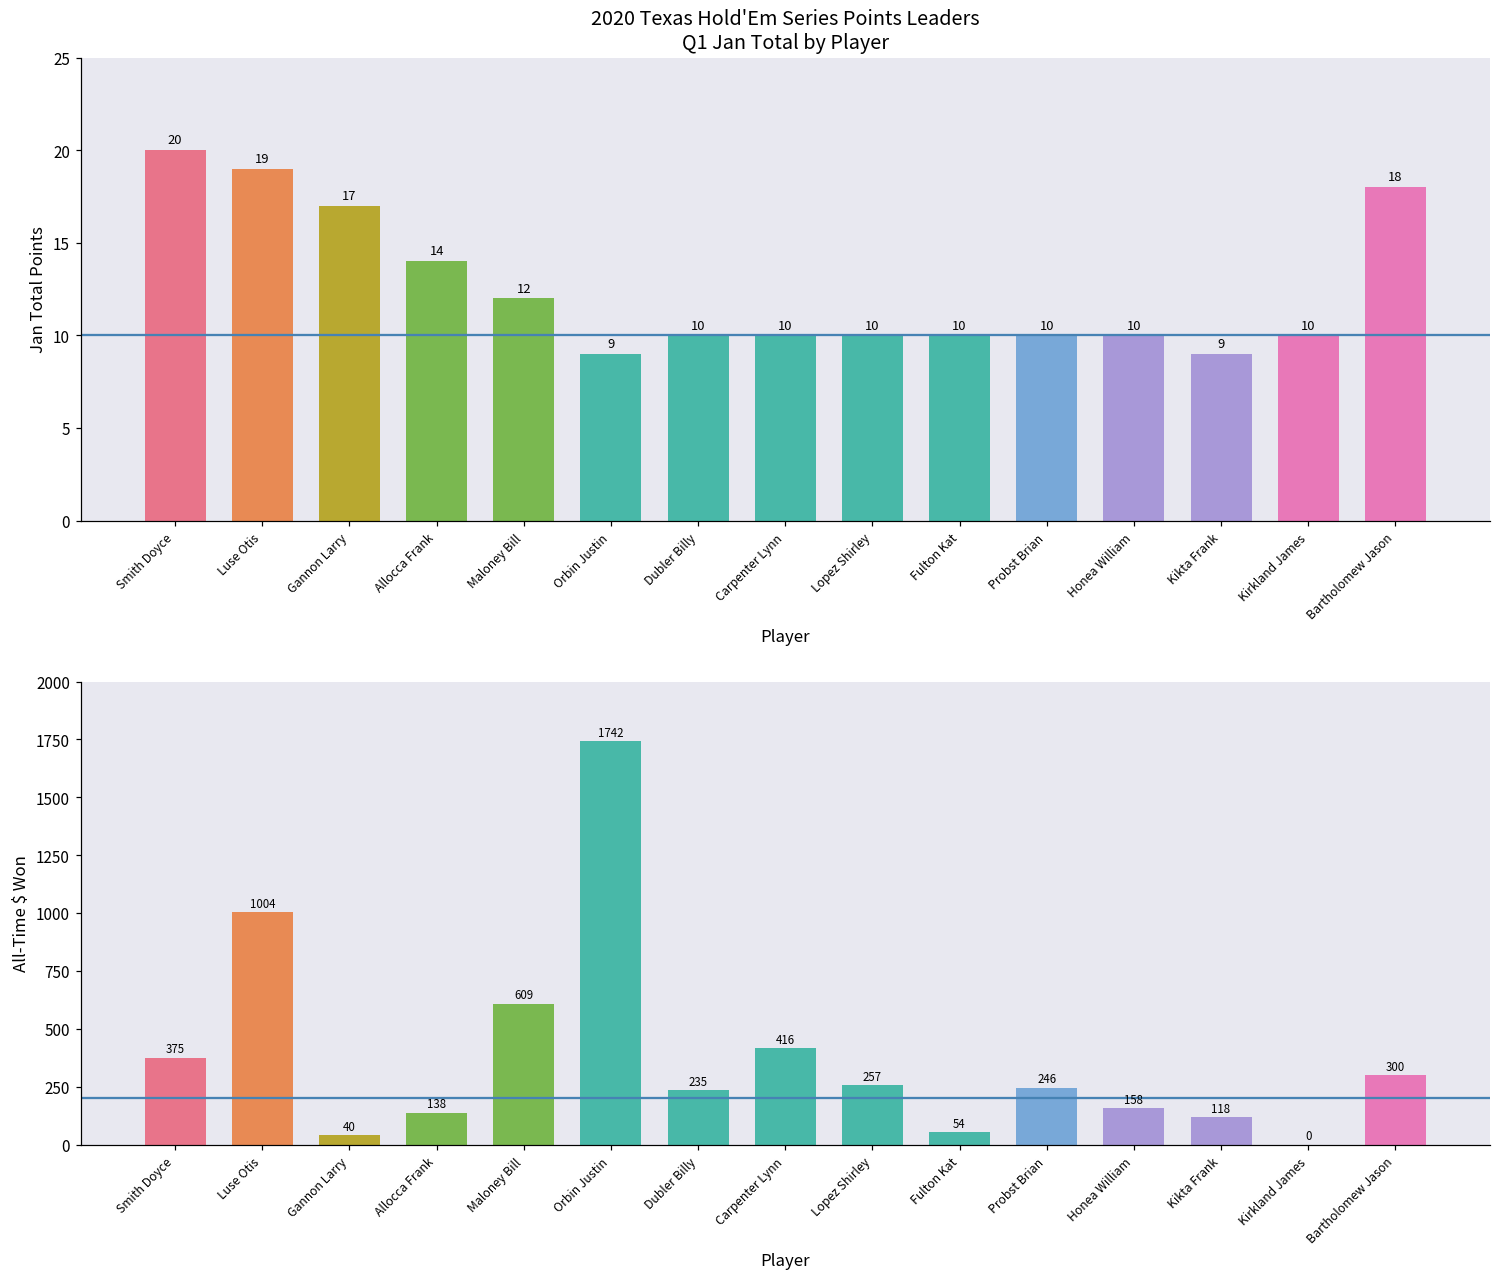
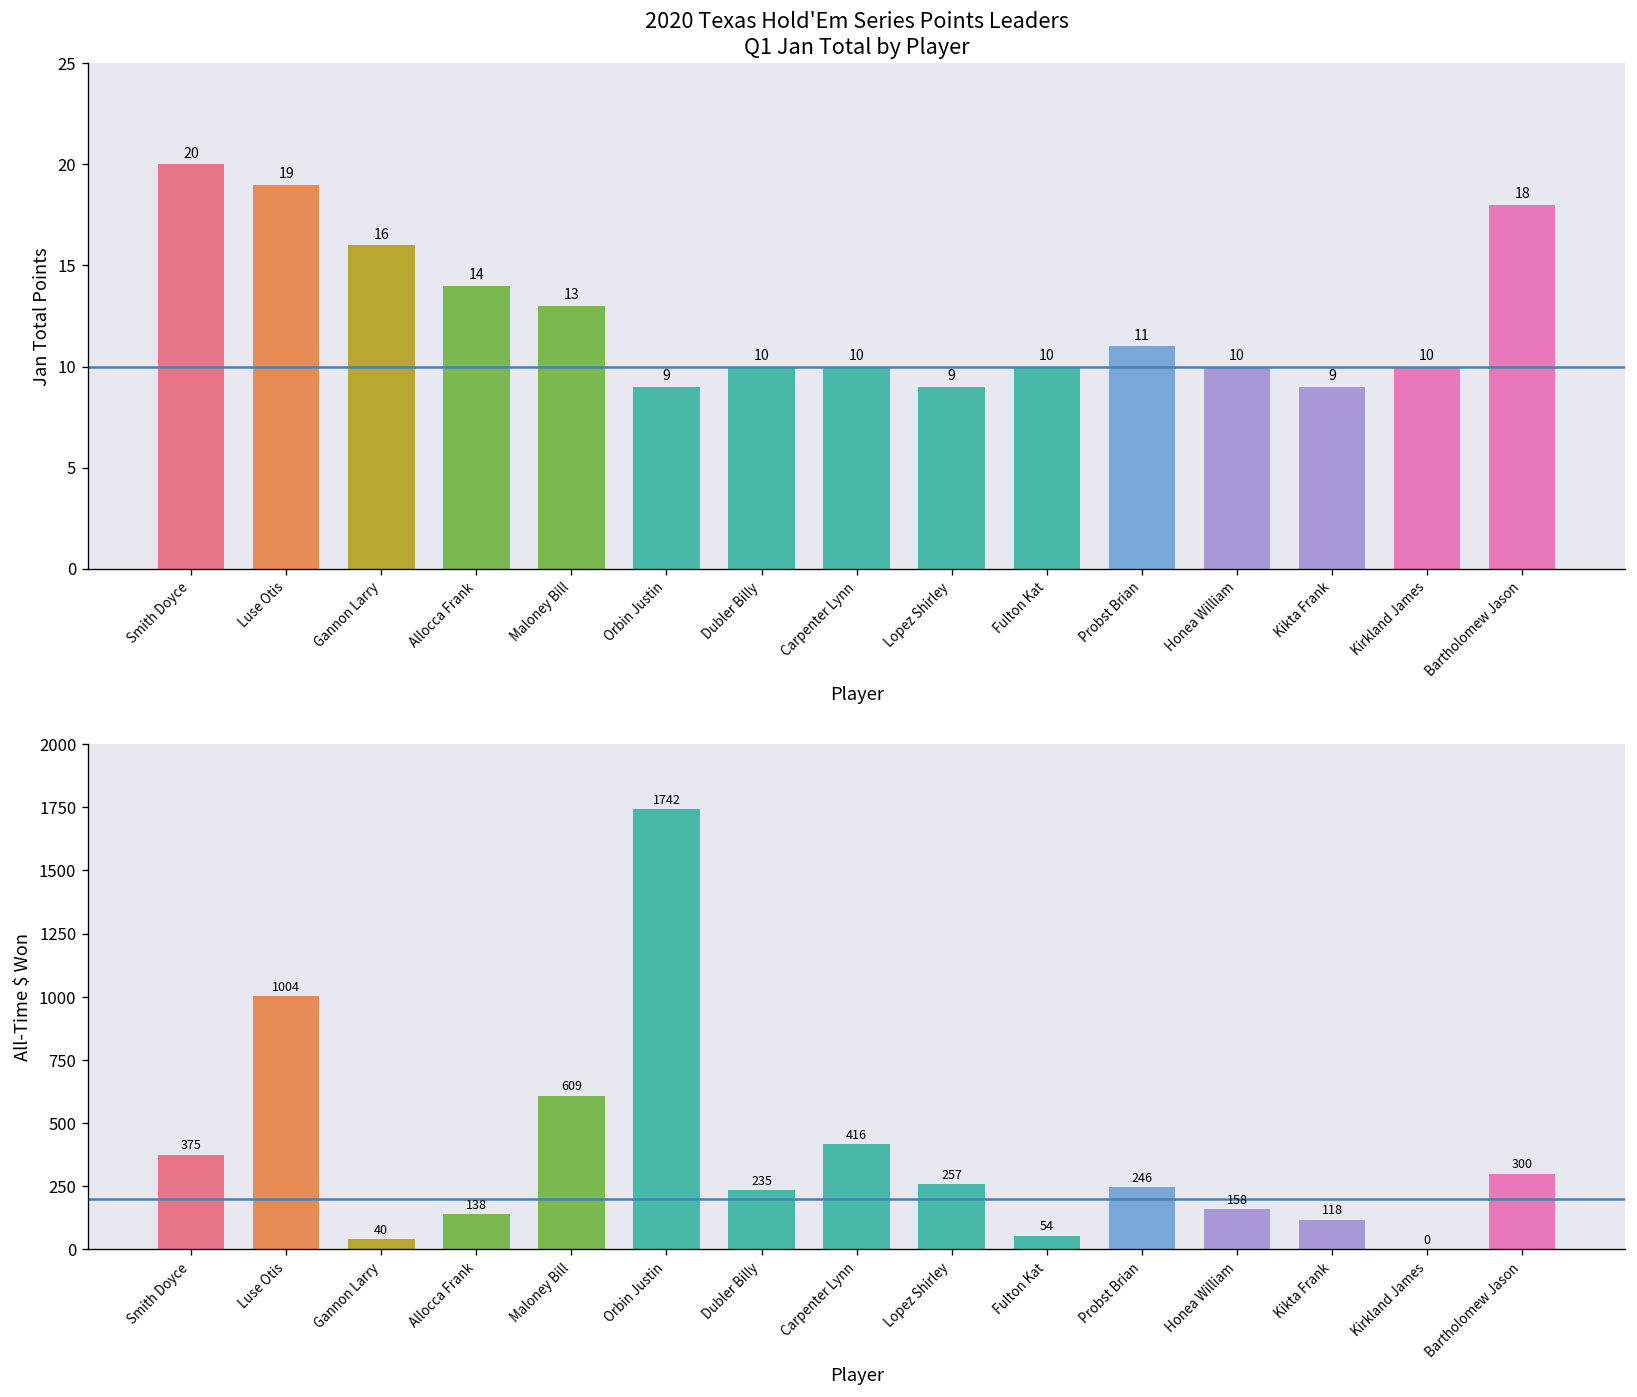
  {
    "2020 Texas Hold'Em Series Points Leaders Q1 Jan Total by Player": {
      "Smith Doyce": 20,
      "Luse Otis": 19,
-     "Gannon Larry": 17,
+     "Gannon Larry": 16,
      "Allocca Frank": 14,
-     "Maloney Bill": 12,
+     "Maloney Bill": 13,
      "Orbin Justin": 9,
      "Dubler Billy": 10,
      "Carpenter Lynn": 10,
-     "Lopez Shirley": 10,
+     "Lopez Shirley": 9,
      "Fulton Kat": 10,
-     "Probst Brian": 10,
+     "Probst Brian": 11,
      "Honea William": 10,
      "Kikta Frank": 9,
      "Kirkland James": 10,
      "Bartholomew Jason": 18
    }
  }
